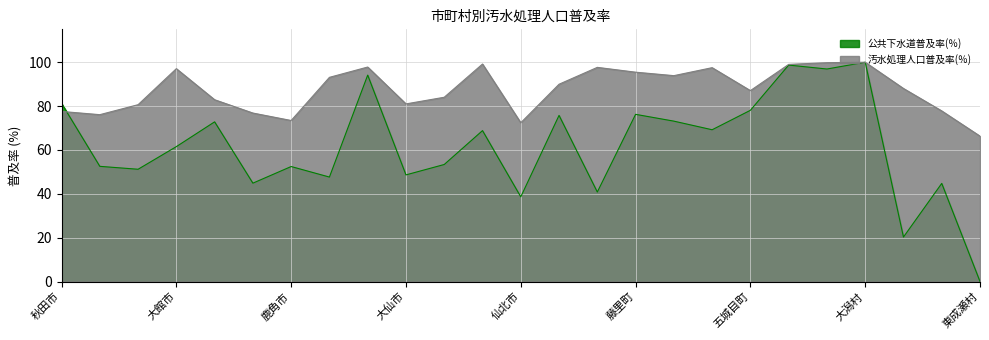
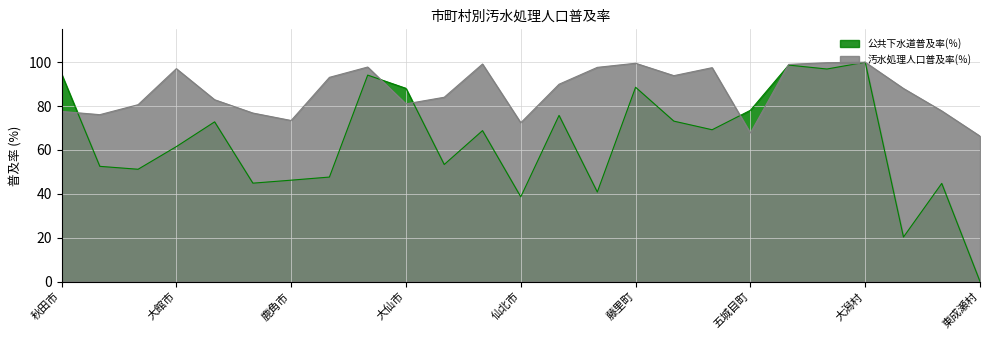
  {
    "公共下水道普及率(％)": {
-     "秋田市": 81,
+     "秋田市": 95,
      "大館市": 62,
-     "鹿角市": 52,
-     "大仙市": 49,
+     "鹿角市": 46,
+     "大仙市": 88,
      "仙北市": 39,
-     "藤里町": 76,
+     "藤里町": 89,
      "五城目町": 78,
      "東成瀬村": 0
    },
    "汚水処理人口普及率(％)": {
      "秋田市": 78,
      "大館市": 97,
      "鹿角市": 73,
      "大仙市": 81,
      "仙北市": 72,
-     "藤里町": 95,
-     "五城目町": 87,
+     "藤里町": 100,
+     "五城目町": 68,
      "東成瀬村": 66
    }
  }
